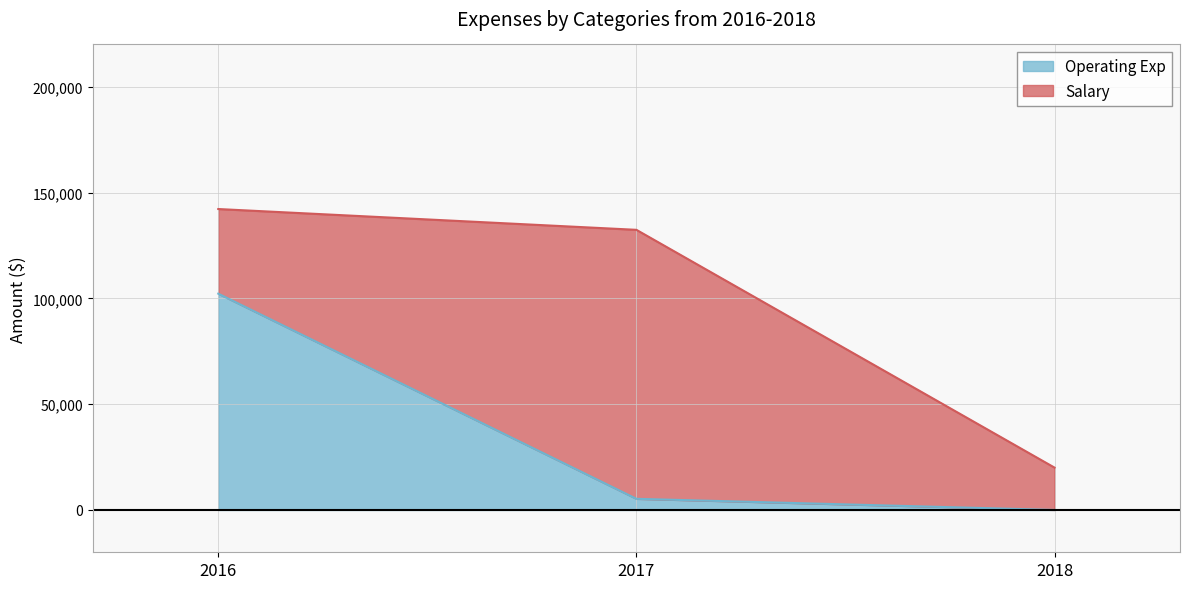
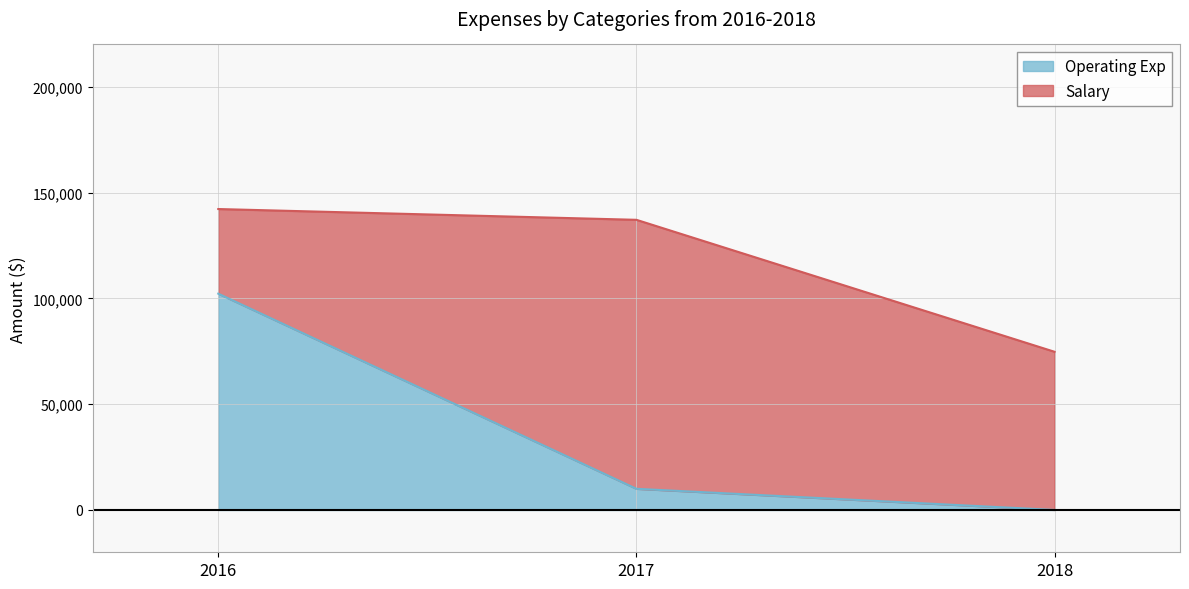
  {
    "Operating Exp": {
      "2016": "102,000",
-     "2017": "5,000",
+     "2017": "10,000",
      "2018": "0"
    },
    "Salary": {
      "2016": "40,000",
      "2017": "127,000",
-     "2018": "20,000"
+     "2018": "75,000"
    }
  }
